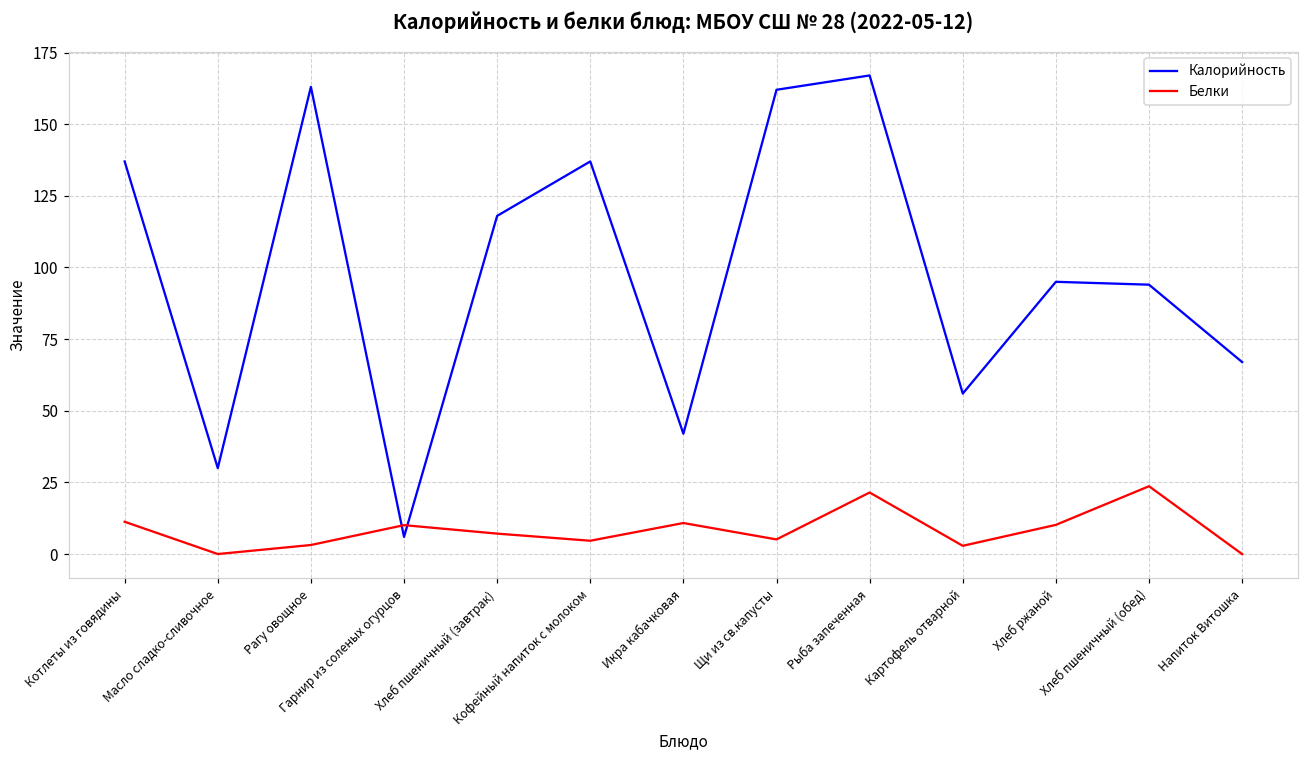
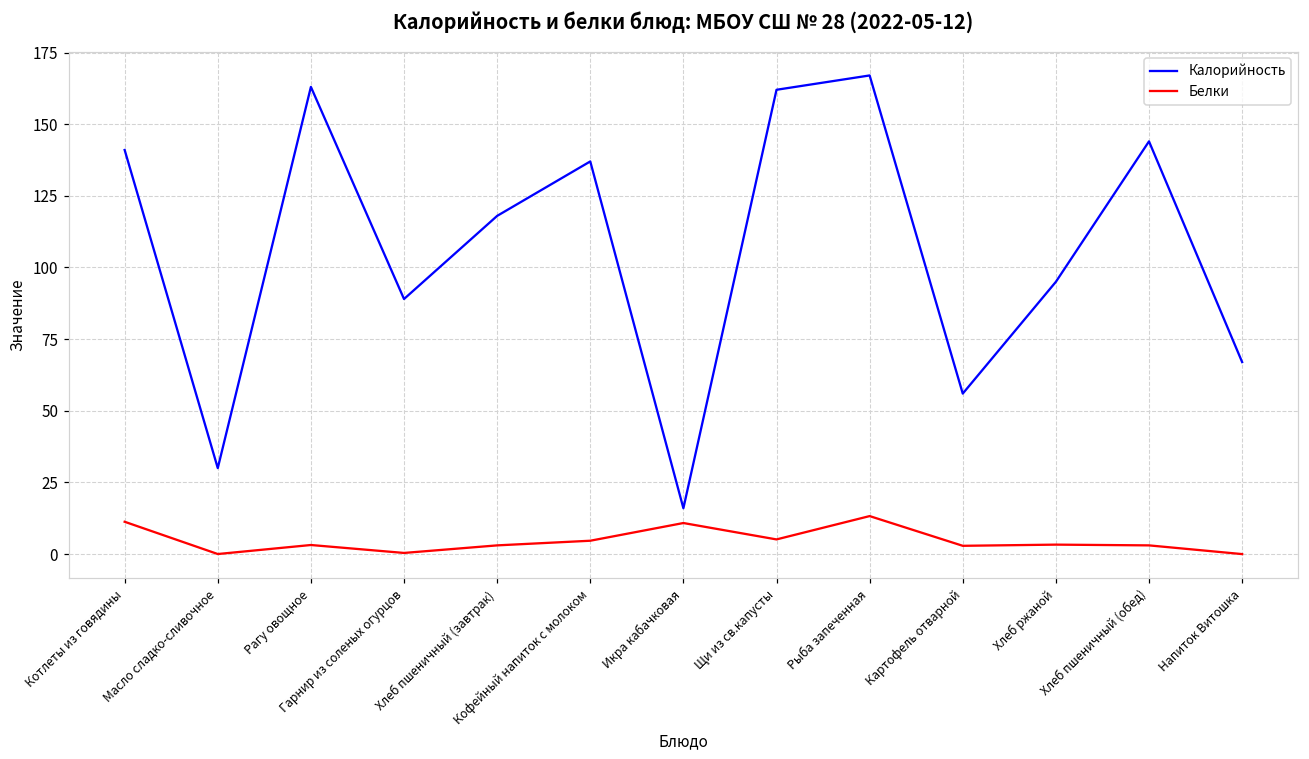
  {
    "Калорийность": {
-     "Котлеты из говядины": 137,
+     "Котлеты из говядины": 141,
      "Масло сладко-сливочное": 30,
      "Рагу овощное": 163,
-     "Гарнир из соленых огурцов": 6,
+     "Гарнир из соленых огурцов": 89,
      "Хлеб пшеничный (завтрак)": 118,
      "Кофейный напиток с молоком": 137,
-     "Икра кабачковая": 42,
+     "Икра кабачковая": 16,
      "Щи из св.капусты": 162,
      "Рыба запеченная": 167,
      "Картофель отварной": 56,
      "Хлеб ржаной": 95,
-     "Хлеб пшеничный (обед)": 94,
+     "Хлеб пшеничный (обед)": 144,
      "Напиток Витошка": 67
    },
    "Белки": {
      "Котлеты из говядины": 11,
      "Масло сладко-сливочное": 0,
      "Рагу овощное": 3,
-     "Гарнир из соленых огурцов": 10,
-     "Хлеб пшеничный (завтрак)": 7,
+     "Гарнир из соленых огурцов": 0,
+     "Хлеб пшеничный (завтрак)": 3,
      "Кофейный напиток с молоком": 5,
      "Икра кабачковая": 11,
      "Щи из св.капусты": 5,
-     "Рыба запеченная": 21,
+     "Рыба запеченная": 13,
      "Картофель отварной": 3,
-     "Хлеб ржаной": 10,
-     "Хлеб пшеничный (обед)": 24,
+     "Хлеб ржаной": 3,
+     "Хлеб пшеничный (обед)": 3,
      "Напиток Витошка": 0
    }
  }
